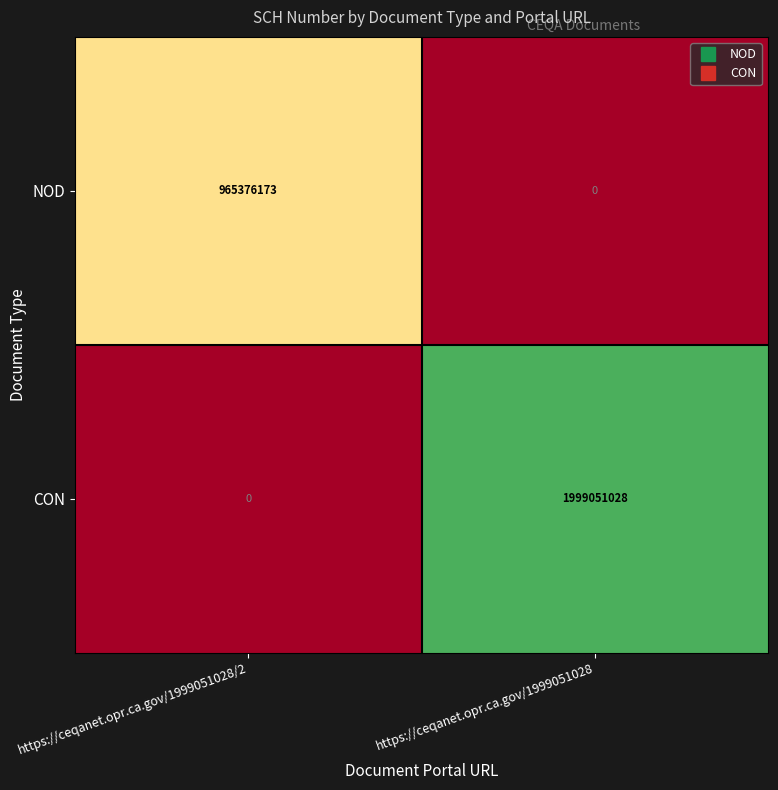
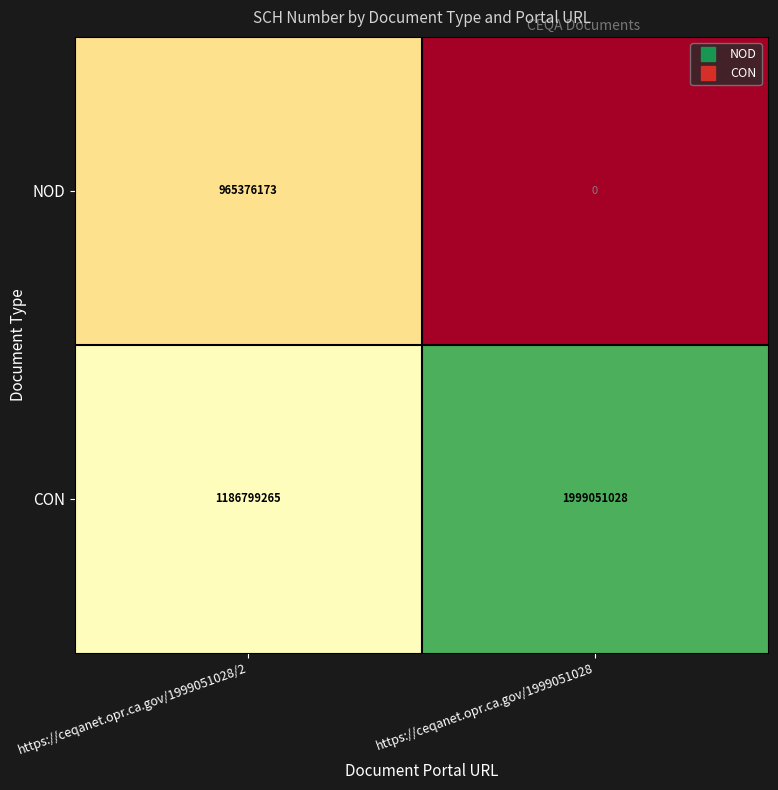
  {
    "NOD": {
      "https://ceqanet.opr.ca.gov/1999051028/2": 965376173,
      "https://ceqanet.opr.ca.gov/1999051028": 0
    },
    "CON": {
-     "https://ceqanet.opr.ca.gov/1999051028/2": 0,
+     "https://ceqanet.opr.ca.gov/1999051028/2": 1186799265,
      "https://ceqanet.opr.ca.gov/1999051028": 1999051028
    }
  }
